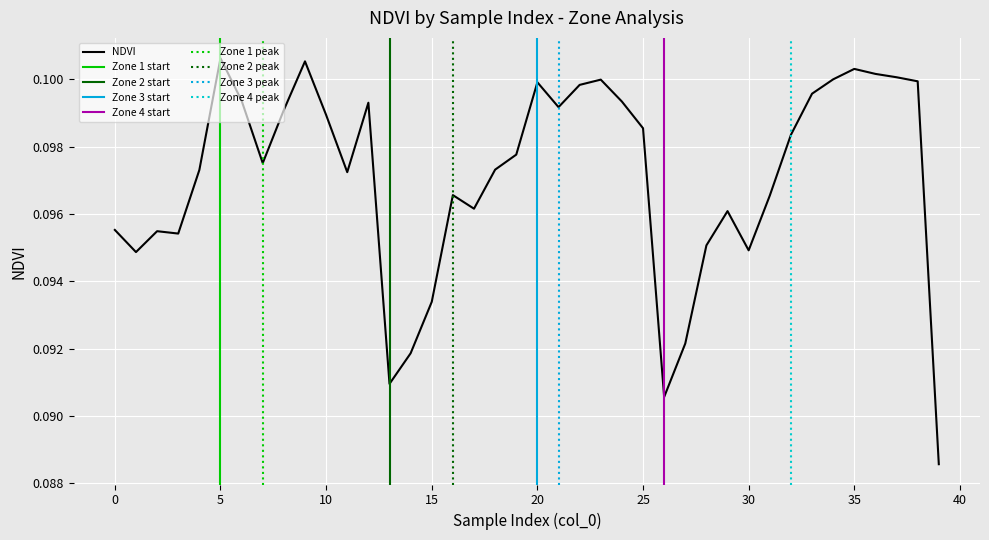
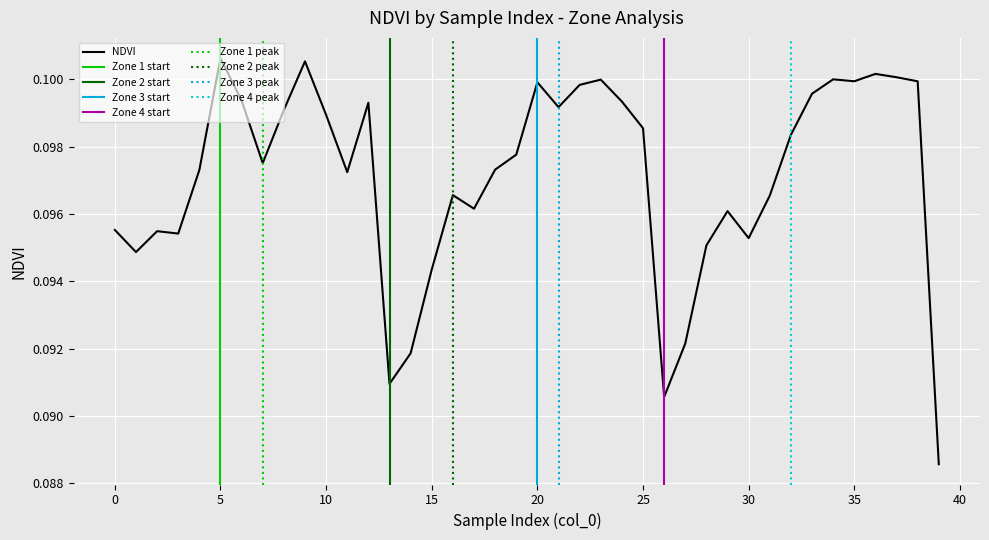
  {
    "0": 0.0955,
    "10": 0.0989,
-   "15": 0.0934,
+   "15": 0.0943,
    "20": 0.0999,
    "25": 0.0985,
-   "30": 0.0949,
-   "35": 0.1003
+   "30": 0.0953,
+   "35": 0.0999
  }
